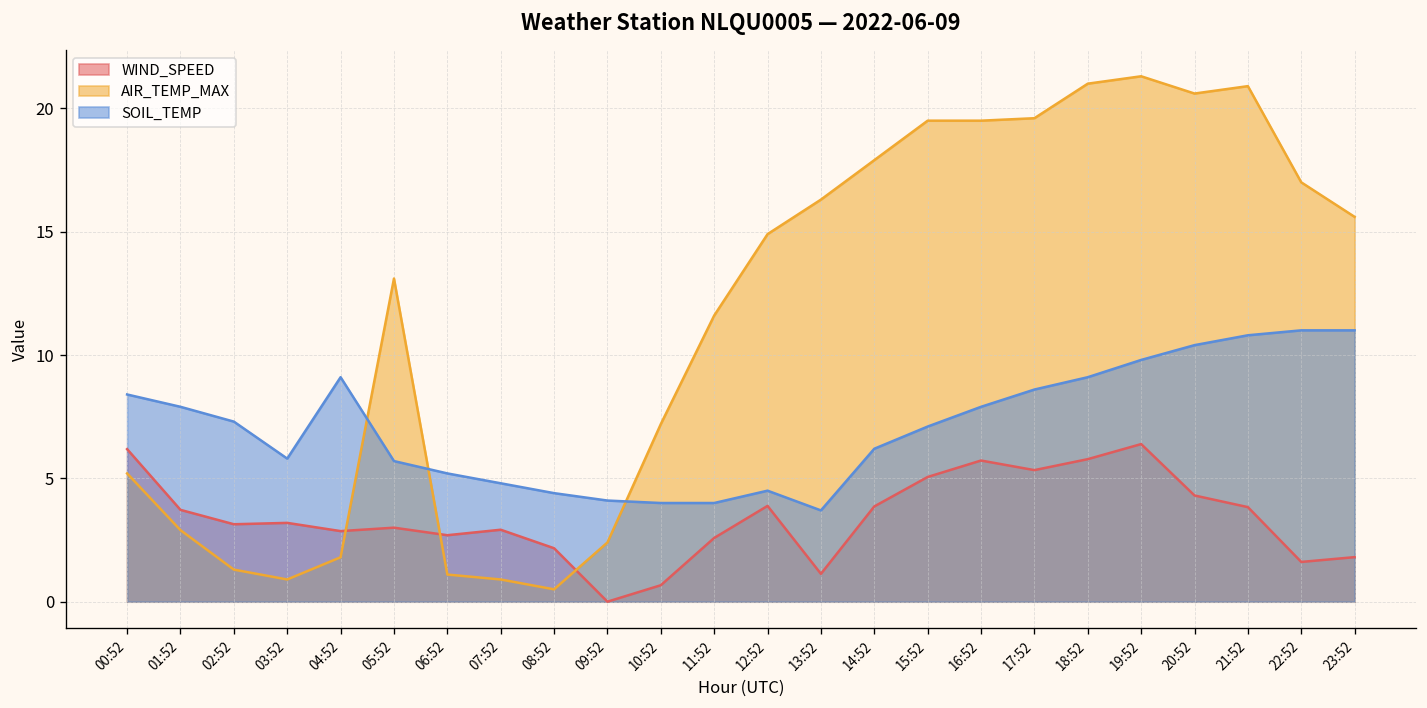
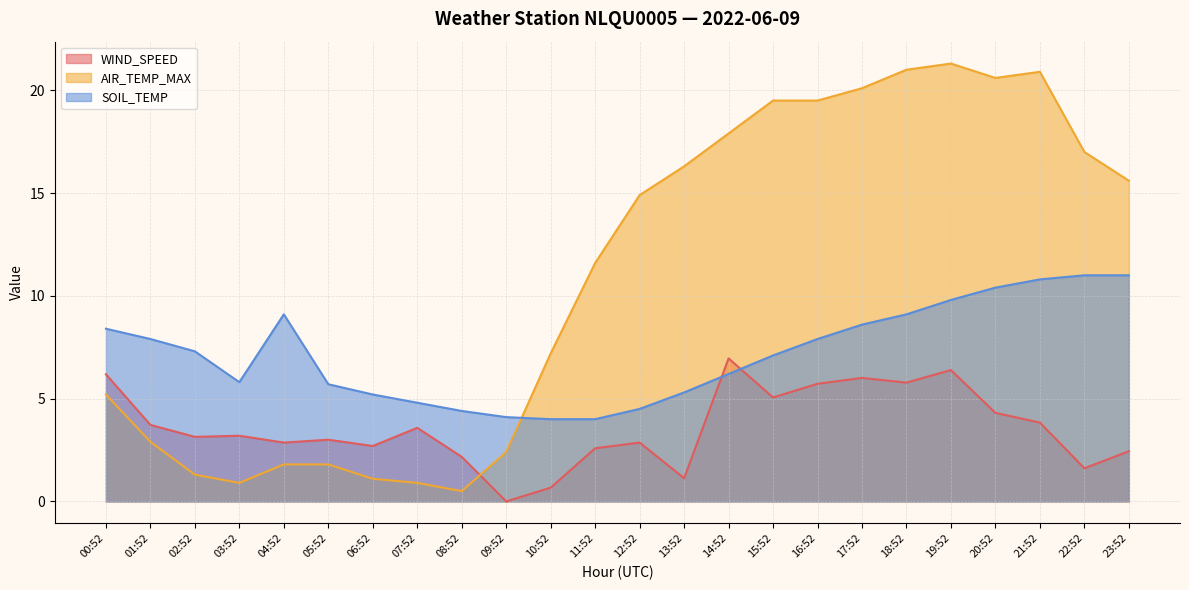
  {
    "WIND_SPEED": {
      "00:52": 6.2,
      "01:52": 3.7,
      "02:52": 3.1,
      "03:52": 3.2,
      "04:52": 2.9,
      "05:52": 3.0,
      "06:52": 2.7,
-     "07:52": 2.9,
+     "07:52": 3.6,
      "08:52": 2.2,
      "09:52": 0.0,
      "10:52": 0.7,
      "11:52": 2.6,
-     "12:52": 3.9,
+     "12:52": 2.9,
      "13:52": 1.1,
-     "14:52": 3.9,
+     "14:52": 7.0,
      "15:52": 5.1,
      "16:52": 5.7,
-     "17:52": 5.3,
+     "17:52": 6.0,
      "18:52": 5.8,
      "19:52": 6.4,
      "20:52": 4.3,
      "21:52": 3.8,
      "22:52": 1.6,
-     "23:52": 1.8
+     "23:52": 2.4
    },
    "AIR_TEMP_MAX": {
      "00:52": 5.2,
      "01:52": 2.9,
      "02:52": 1.3,
      "03:52": 0.9,
      "04:52": 1.8,
-     "05:52": 13.1,
+     "05:52": 1.8,
      "06:52": 1.1,
      "07:52": 0.9,
      "08:52": 0.5,
      "09:52": 2.4,
      "10:52": 7.2,
      "11:52": 11.6,
      "12:52": 14.9,
      "13:52": 16.3,
      "14:52": 17.9,
      "15:52": 19.5,
      "16:52": 19.5,
-     "17:52": 19.6,
+     "17:52": 20.1,
      "18:52": 21.0,
      "19:52": 21.3,
      "20:52": 20.6,
      "21:52": 20.9,
      "22:52": 17.0,
      "23:52": 15.6
    },
    "SOIL_TEMP": {
      "00:52": 8.4,
      "01:52": 7.9,
      "02:52": 7.3,
      "03:52": 5.8,
      "04:52": 9.1,
      "05:52": 5.7,
      "06:52": 5.2,
      "07:52": 4.8,
      "08:52": 4.4,
      "09:52": 4.1,
      "10:52": 4.0,
      "11:52": 4.0,
      "12:52": 4.5,
-     "13:52": 3.7,
+     "13:52": 5.3,
      "14:52": 6.2,
      "15:52": 7.1,
      "16:52": 7.9,
      "17:52": 8.6,
      "18:52": 9.1,
      "19:52": 9.8,
      "20:52": 10.4,
      "21:52": 10.8,
      "22:52": 11.0,
      "23:52": 11.0
    }
  }
